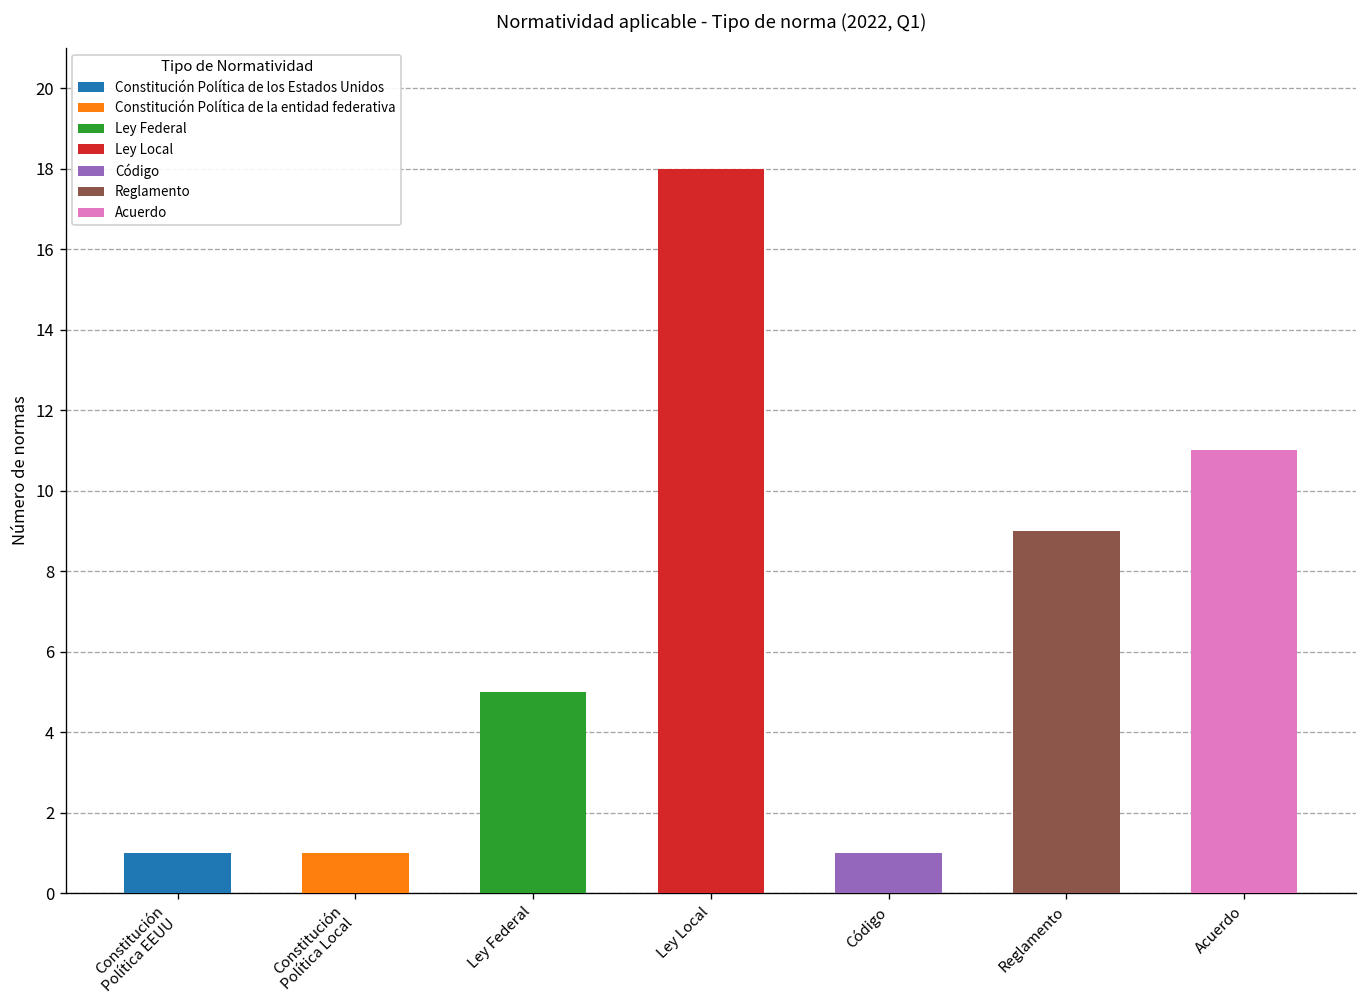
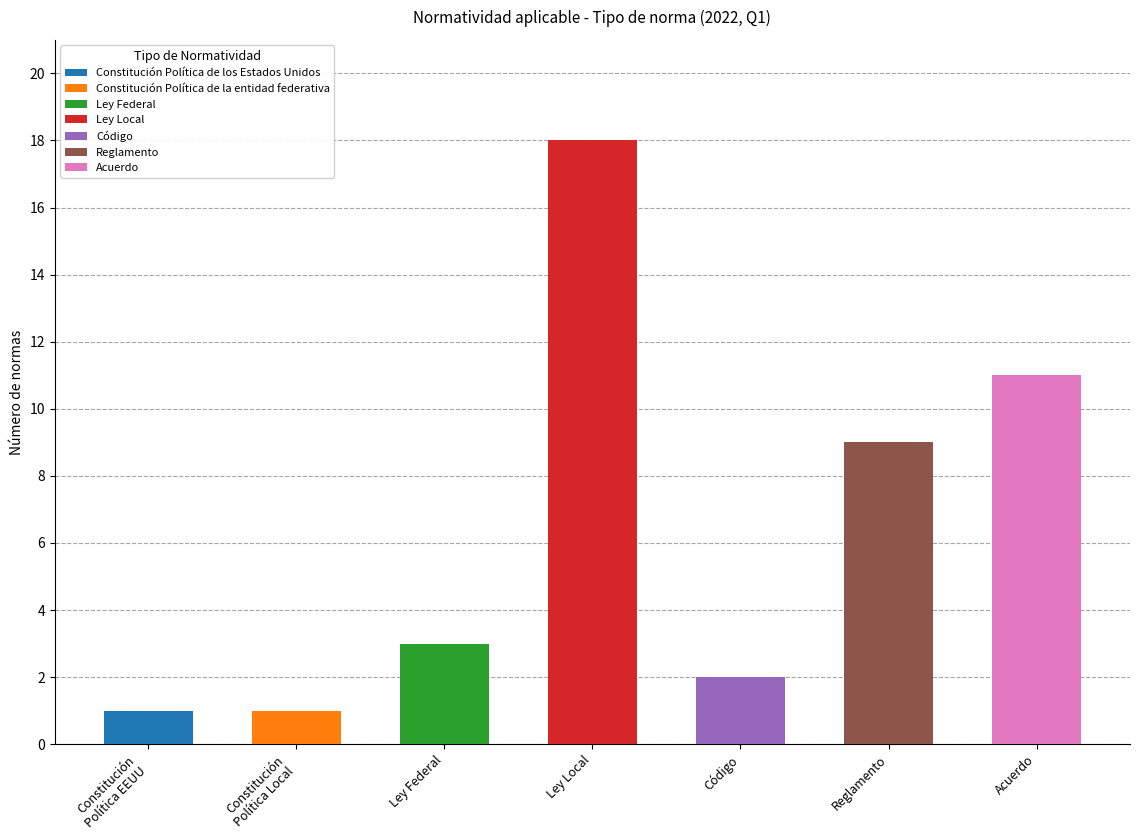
  {
    "Constitución Política EEUU": 1,
    "Constitución Política Local": 1,
-   "Ley Federal": 5,
+   "Ley Federal": 3,
    "Ley Local": 18,
-   "Código": 1,
+   "Código": 2,
    "Reglamento": 9,
    "Acuerdo": 11
  }
